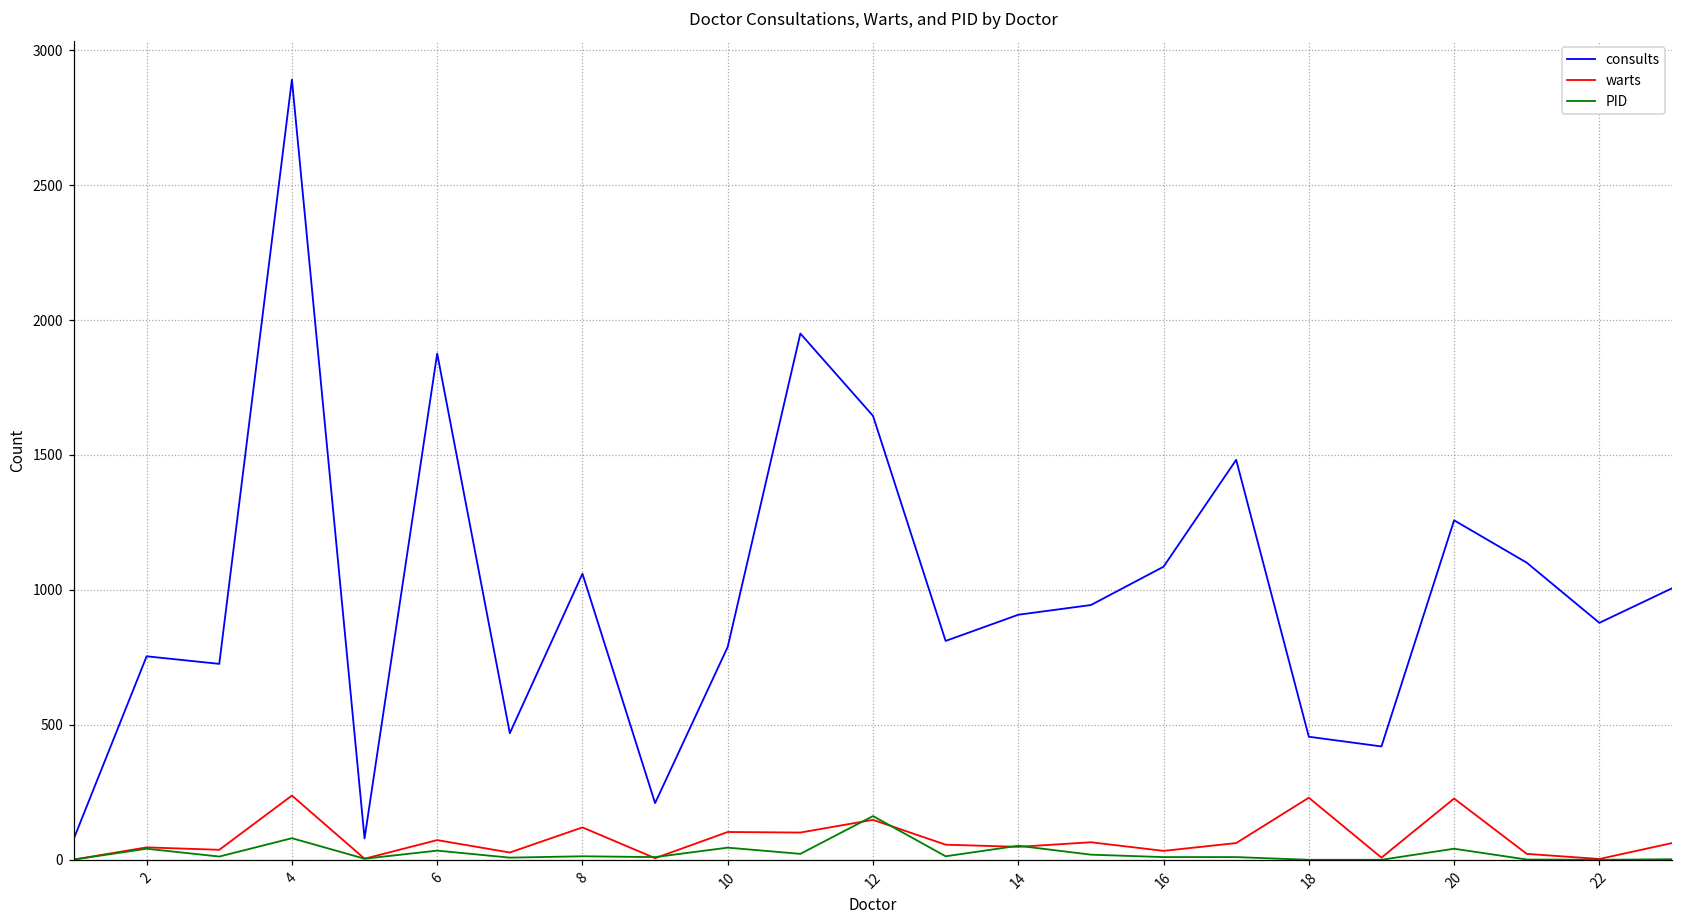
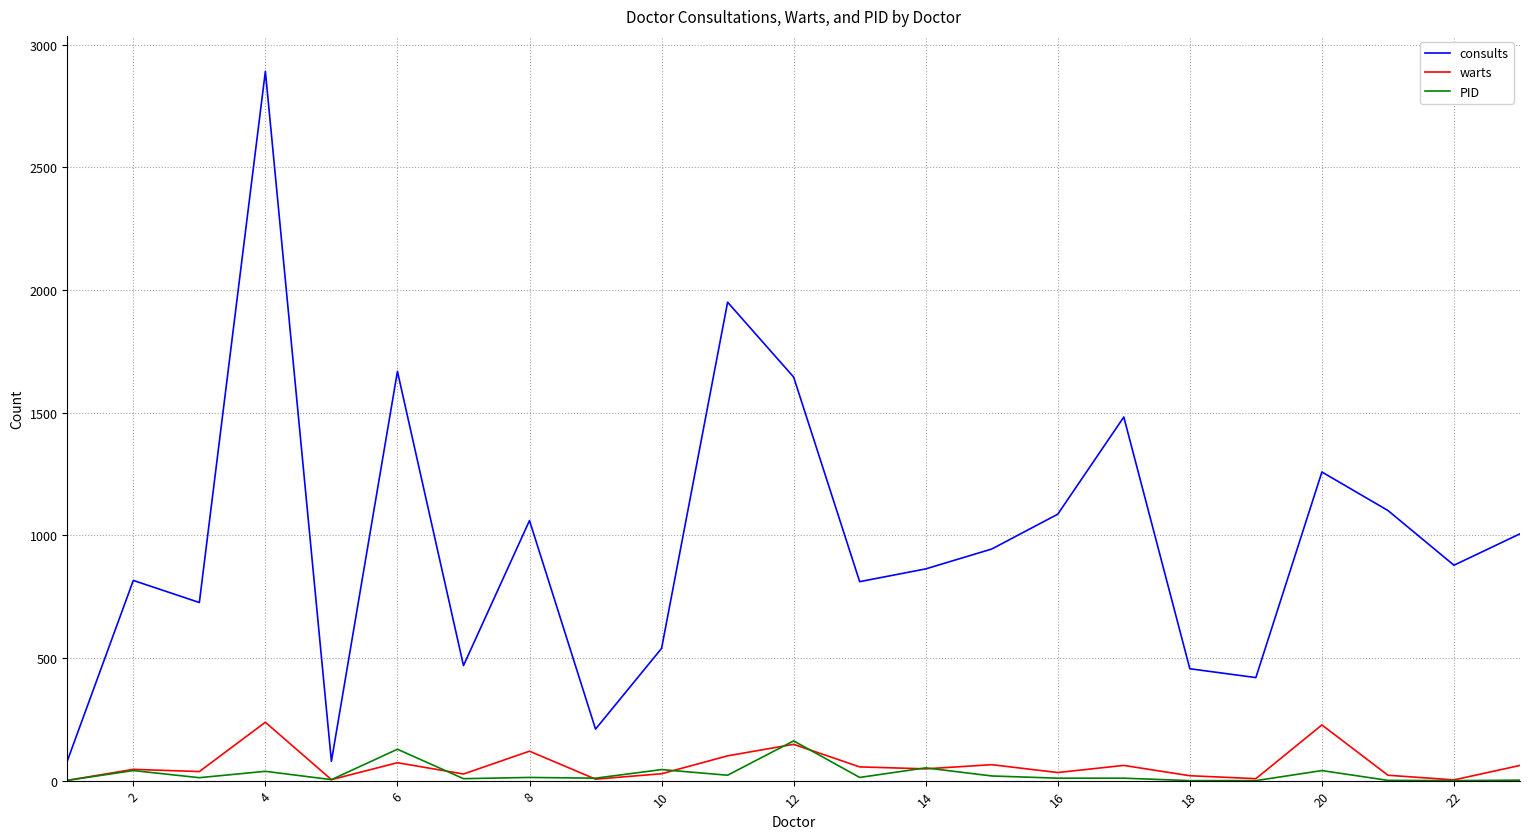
  {
    "consults": {
-     "2": 750,
+     "2": 820,
      "4": 2890,
-     "6": 1880,
+     "6": 1670,
      "8": 1060,
-     "10": 790,
+     "10": 540,
      "12": 1650,
-     "14": 910,
+     "14": 860,
      "16": 1090,
      "18": 460,
      "20": 1260,
      "22": 880
    },
    "warts": {
      "4": 240,
      "6": 70,
      "8": 120,
-     "10": 100,
+     "10": 30,
      "12": 150,
      "16": 30,
-     "18": 230,
+     "18": 20,
      "20": 230
    },
    "PID": {
-     "4": 80,
-     "6": 30,
+     "4": 40,
+     "6": 130,
      "8": 10,
      "10": 50,
      "12": 160,
      "16": 10,
      "18": 0,
      "20": 40
    }
  }
